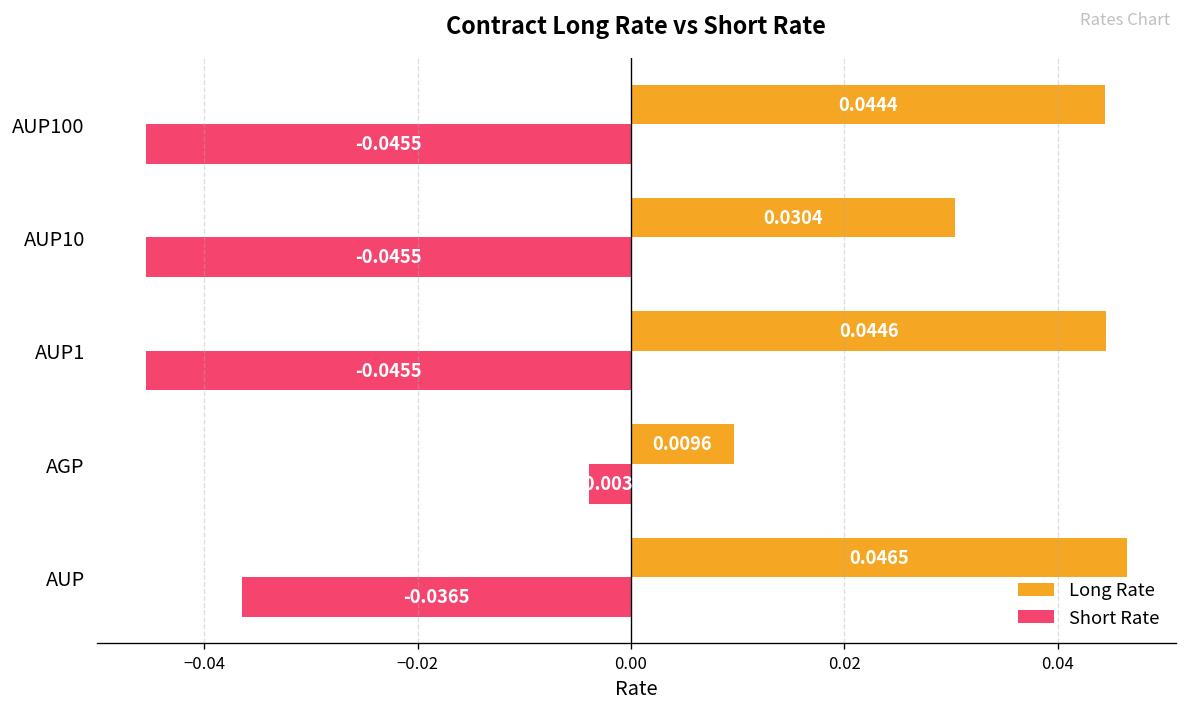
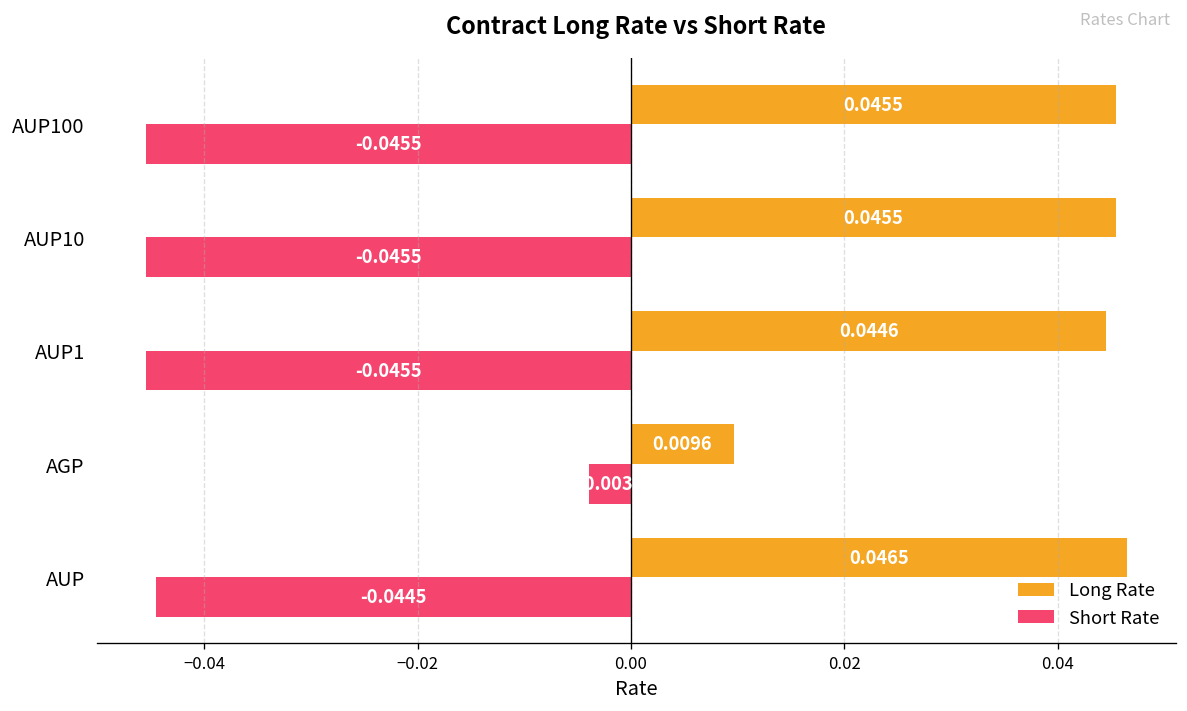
  {
    "Long Rate": {
-     "AUP100": 0.0444,
-     "AUP10": 0.0304,
+     "AUP100": 0.0455,
+     "AUP10": 0.0455,
      "AUP1": 0.0446,
      "AGP": 0.0096,
      "AUP": 0.0465
    },
    "Short Rate": {
      "AUP100": -0.0455,
      "AUP10": -0.0455,
      "AUP1": -0.0455,
      "AGP": -0.0039,
-     "AUP": -0.0365
+     "AUP": -0.0445
    }
  }
